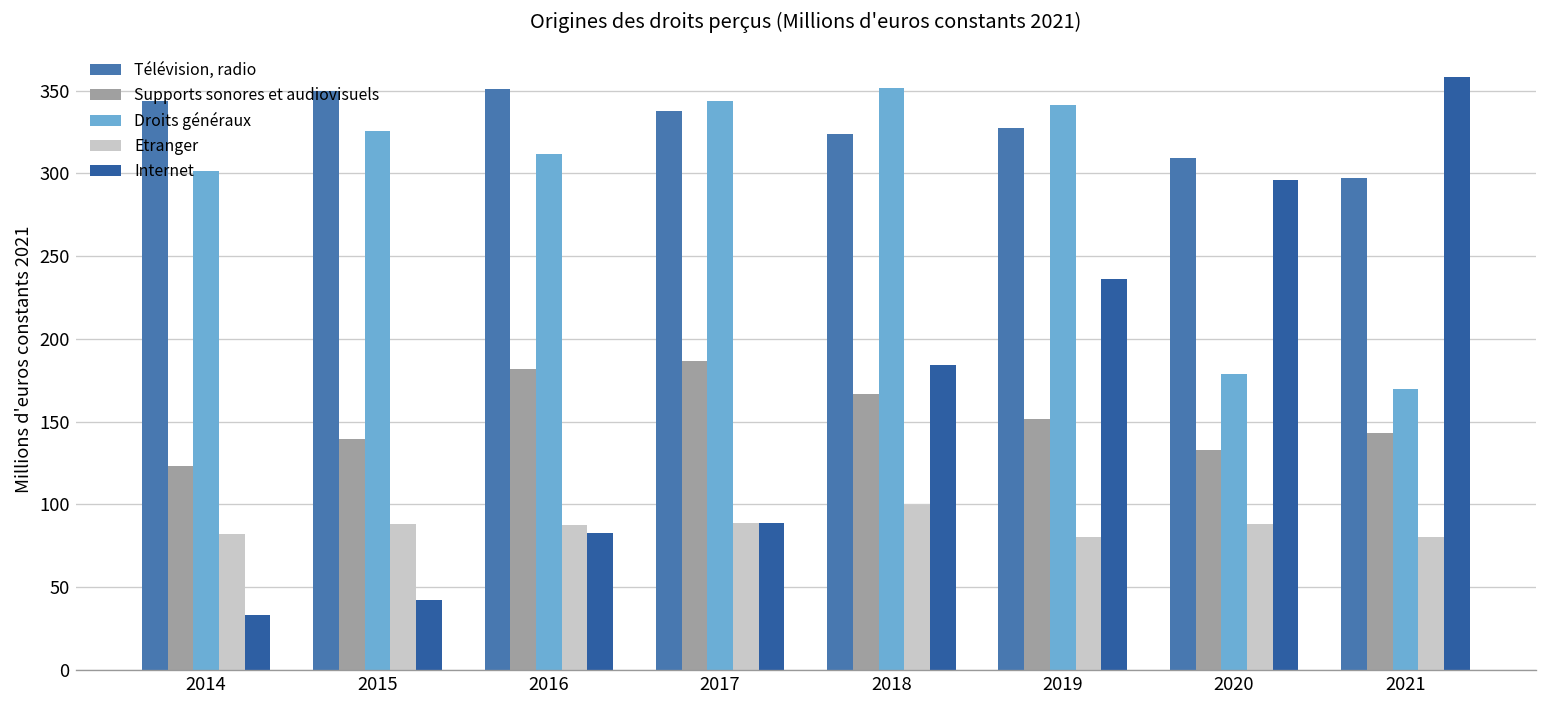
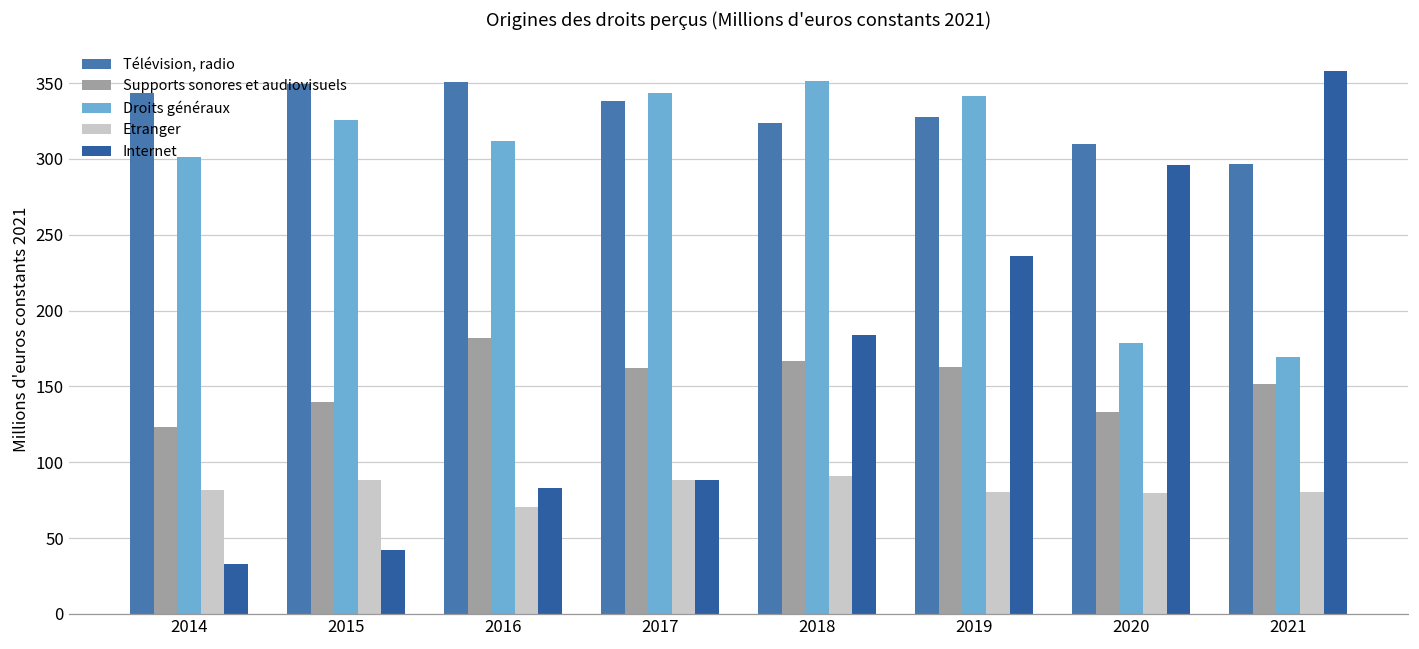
  {
    "Supports sonores et audiovisuels": {
      "2014": 123,
      "2015": 140,
      "2016": 182,
-     "2017": 187,
+     "2017": 162,
      "2018": 167,
-     "2019": 151,
+     "2019": 163,
      "2020": 133,
-     "2021": 143
+     "2021": 152
    },
    "Droits généraux": {
      "2014": 301,
      "2015": 325,
      "2016": 312,
      "2017": 344,
      "2018": 352,
      "2019": 341,
      "2020": 179,
      "2021": 170
    },
    "Etranger": {
      "2014": 82,
      "2015": 88,
-     "2016": 87,
+     "2016": 71,
      "2017": 89,
-     "2018": 99,
+     "2018": 91,
      "2019": 80,
-     "2020": 88,
+     "2020": 80,
      "2021": 81
    }
  }
